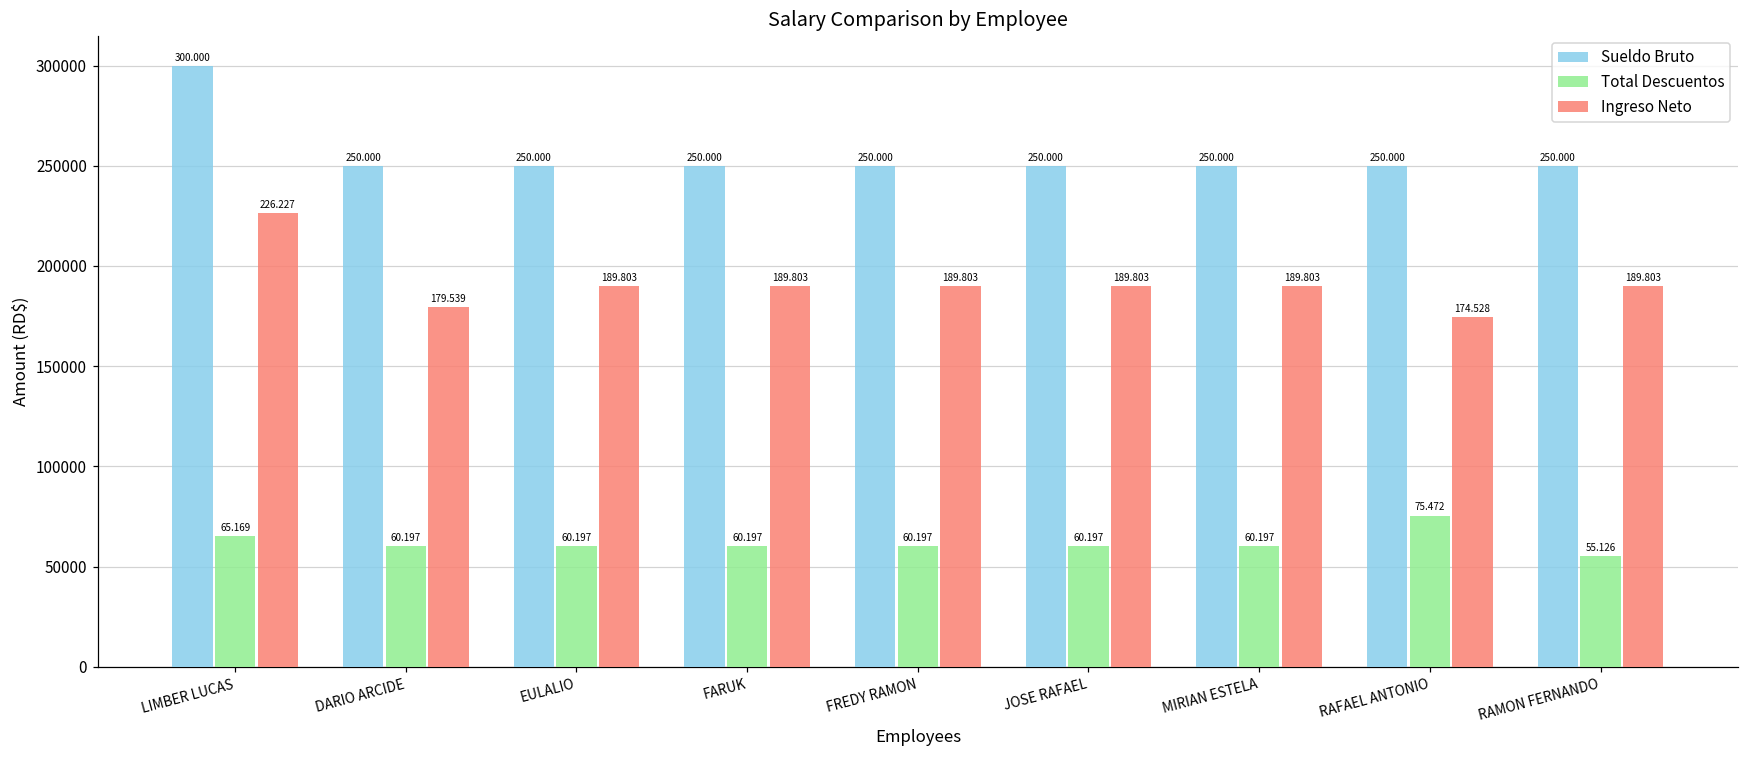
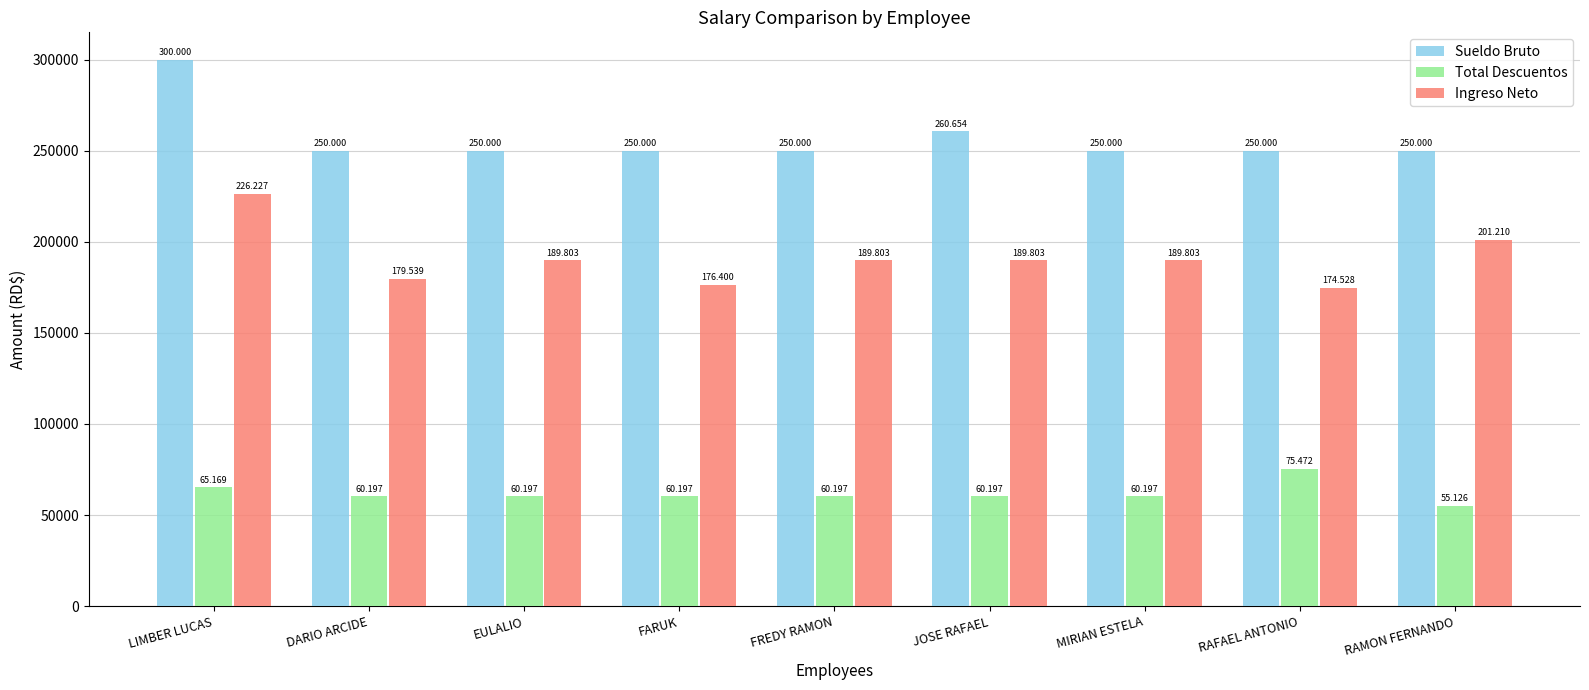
  {
    "Sueldo Bruto": {
-     "JOSE RAFAEL": 250.000
+     "JOSE RAFAEL": 260.654
    },
    "Ingreso Neto": {
-     "FARUK": 189.803,
-     "RAMON FERNANDO": 189.803
+     "FARUK": 176.400,
+     "RAMON FERNANDO": 201.210
    }
  }
